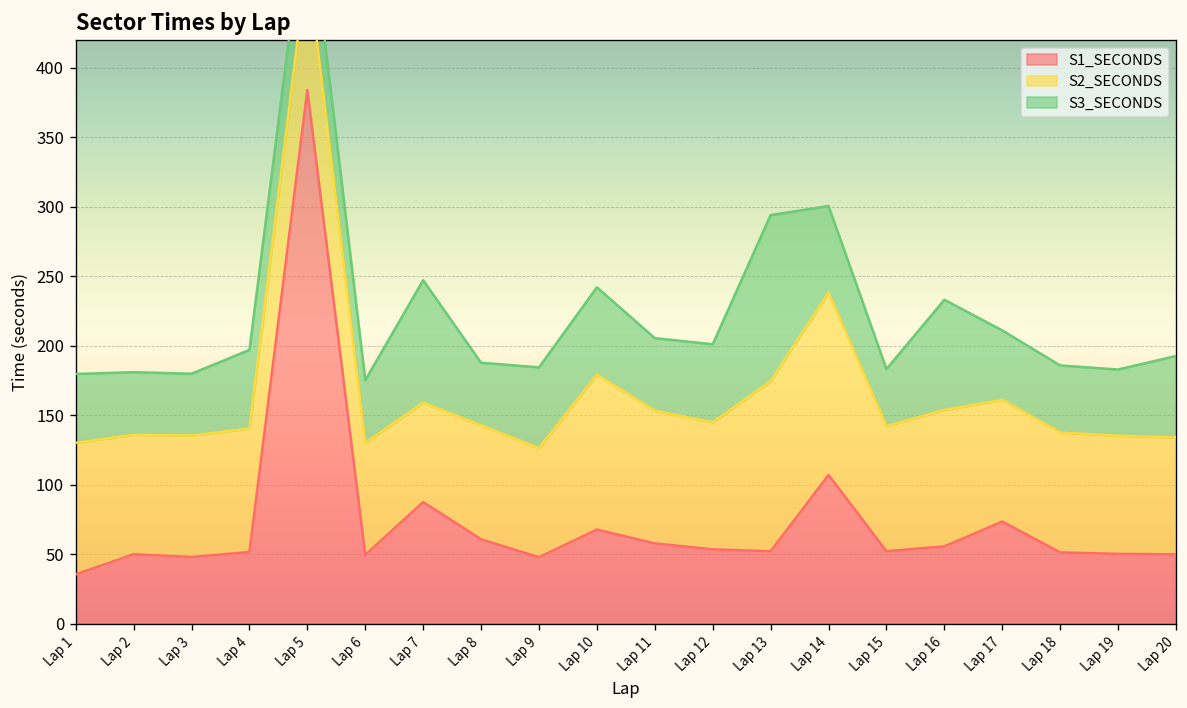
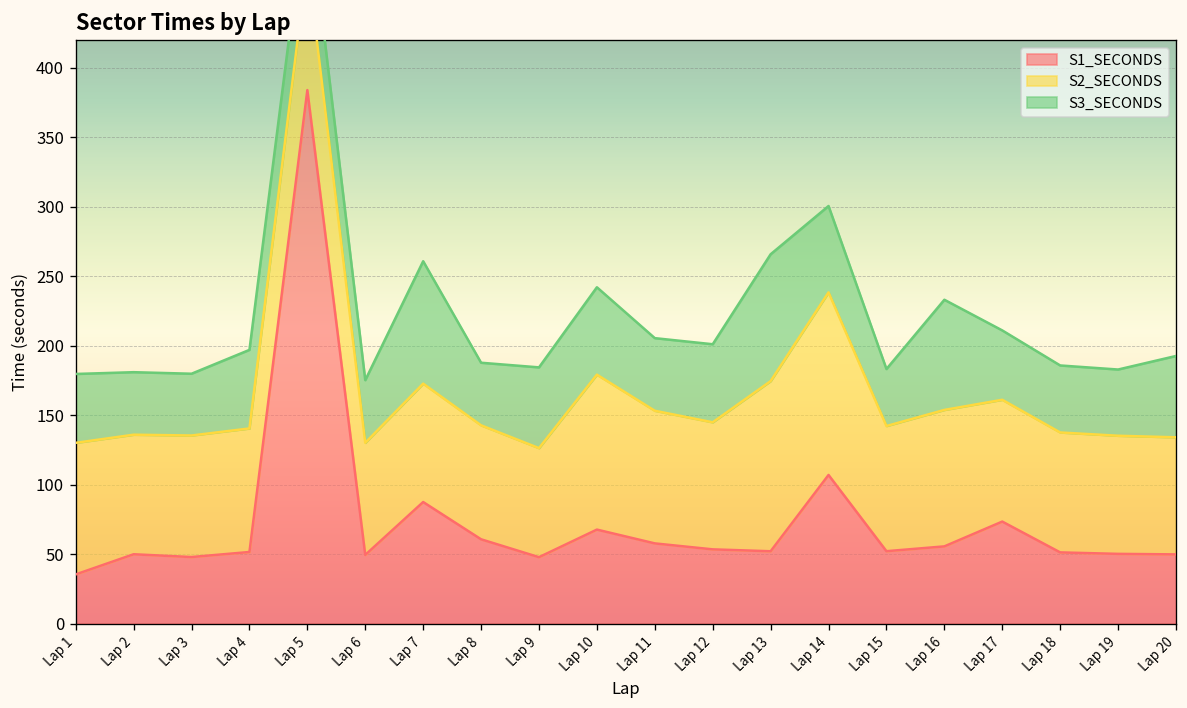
  {
    "S1_SECONDS": {
      "Lap 1": 35,
      "Lap 2": 50,
      "Lap 3": 48,
      "Lap 4": 51,
      "Lap 5": 384,
      "Lap 6": 49,
      "Lap 7": 87,
      "Lap 8": 61,
      "Lap 9": 48,
      "Lap 10": 68,
      "Lap 11": 58,
      "Lap 12": 53,
      "Lap 13": 52,
      "Lap 14": 107,
      "Lap 15": 52,
      "Lap 16": 56,
      "Lap 17": 73,
      "Lap 18": 51,
      "Lap 19": 50,
      "Lap 20": 50
    },
    "S2_SECONDS": {
      "Lap 1": 95,
      "Lap 2": 86,
      "Lap 3": 87,
      "Lap 4": 89,
      "Lap 6": 81,
-     "Lap 7": 72,
+     "Lap 7": 85,
      "Lap 8": 82,
      "Lap 9": 78,
      "Lap 10": 112,
      "Lap 11": 95,
      "Lap 12": 91,
      "Lap 13": 122,
      "Lap 14": 131,
      "Lap 15": 90,
      "Lap 16": 98,
      "Lap 17": 88,
      "Lap 18": 86,
      "Lap 19": 85,
      "Lap 20": 84
    },
    "S3_SECONDS": {
      "Lap 1": 50,
      "Lap 2": 45,
      "Lap 3": 44,
      "Lap 4": 57,
      "Lap 6": 45,
      "Lap 7": 88,
      "Lap 8": 45,
      "Lap 9": 58,
      "Lap 10": 63,
      "Lap 11": 52,
      "Lap 12": 56,
-     "Lap 13": 119,
+     "Lap 13": 91,
      "Lap 14": 62,
      "Lap 15": 41,
      "Lap 16": 79,
      "Lap 17": 50,
      "Lap 18": 48,
      "Lap 19": 48,
      "Lap 20": 59
    }
  }
